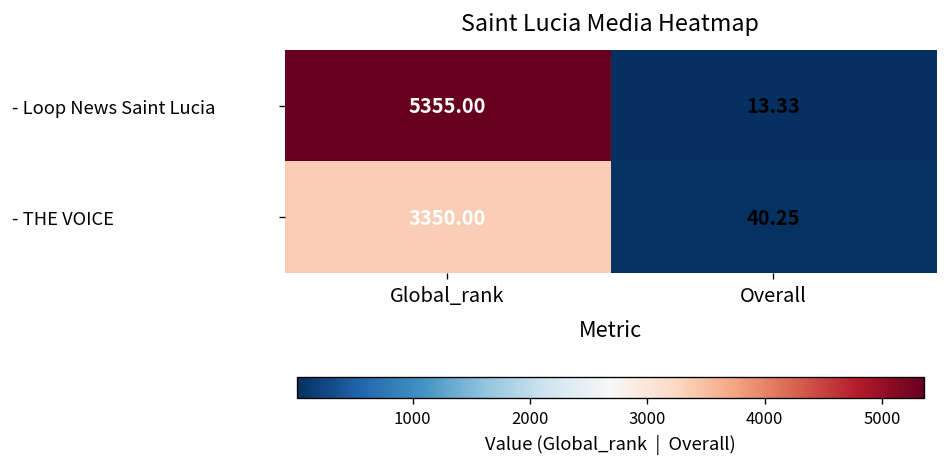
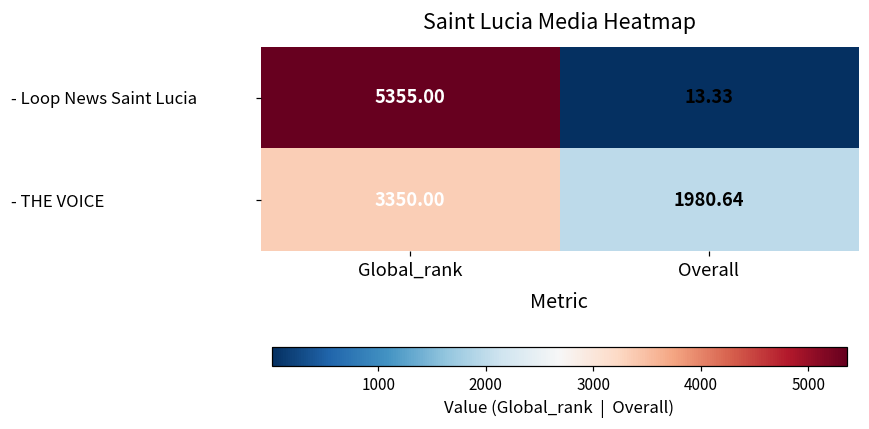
  {
    "- Loop News Saint Lucia": {
      "Global_rank": 5355.00,
      "Overall": 13.33
    },
    "- THE VOICE": {
      "Global_rank": 3350.00,
-     "Overall": 40.25
+     "Overall": 1980.64
    }
  }
